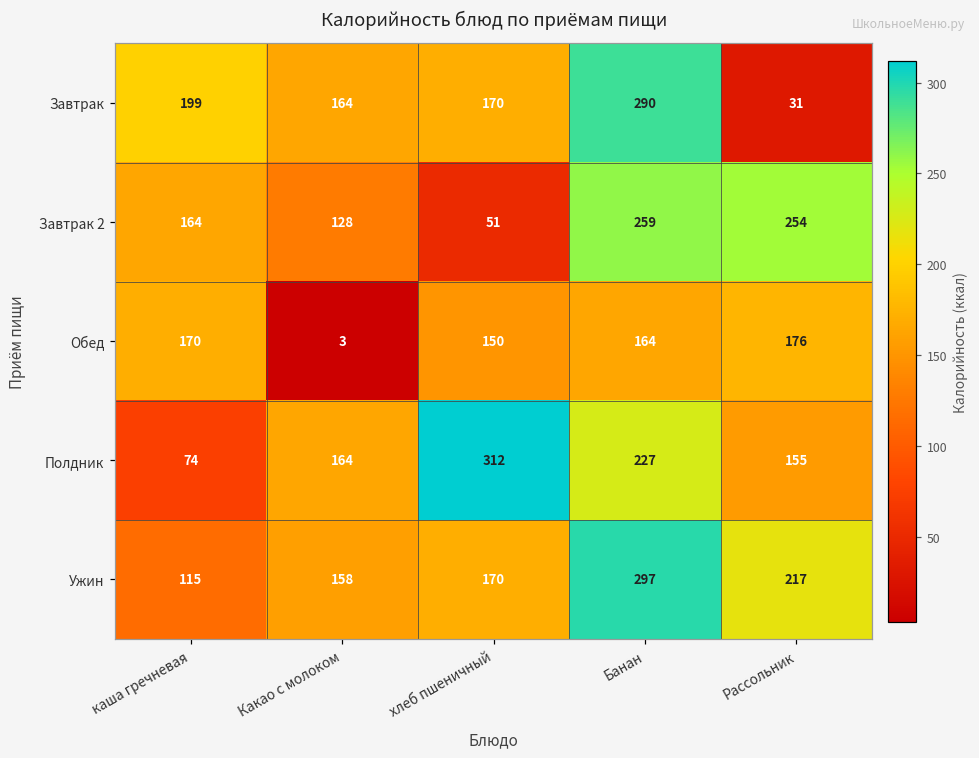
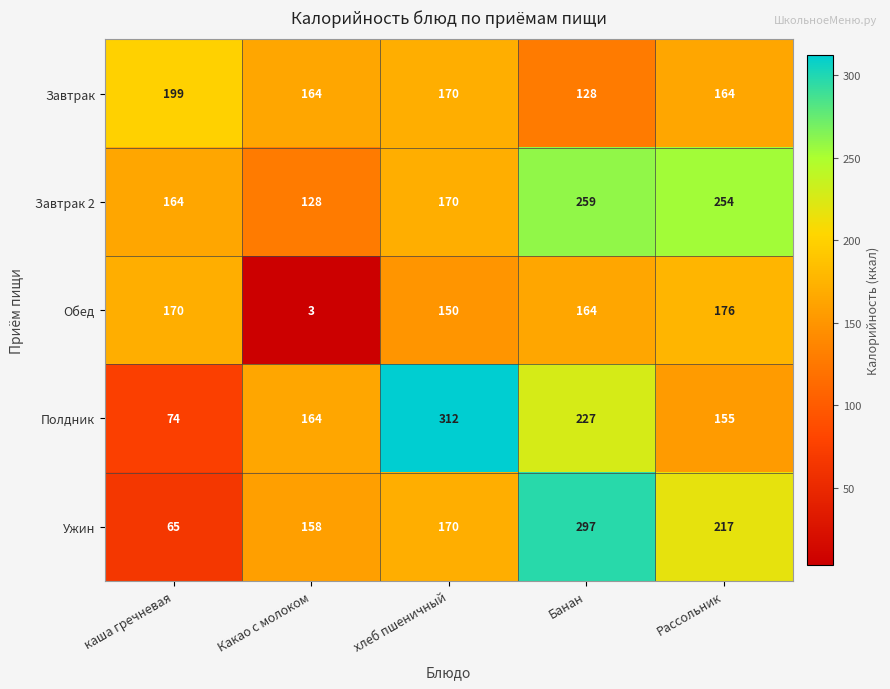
  {
    "Завтрак": {
      "каша гречневая": 199,
      "Какао с молоком": 164,
      "хлеб пшеничный": 170,
-     "Банан": 290,
-     "Рассольник": 31
+     "Банан": 128,
+     "Рассольник": 164
    },
    "Завтрак 2": {
      "каша гречневая": 164,
      "Какао с молоком": 128,
-     "хлеб пшеничный": 51,
+     "хлеб пшеничный": 170,
      "Банан": 259,
      "Рассольник": 254
    },
    "Обед": {
      "каша гречневая": 170,
      "Какао с молоком": 3,
      "хлеб пшеничный": 150,
      "Банан": 164,
      "Рассольник": 176
    },
    "Полдник": {
      "каша гречневая": 74,
      "Какао с молоком": 164,
      "хлеб пшеничный": 312,
      "Банан": 227,
      "Рассольник": 155
    },
    "Ужин": {
-     "каша гречневая": 115,
+     "каша гречневая": 65,
      "Какао с молоком": 158,
      "хлеб пшеничный": 170,
      "Банан": 297,
      "Рассольник": 217
    }
  }
